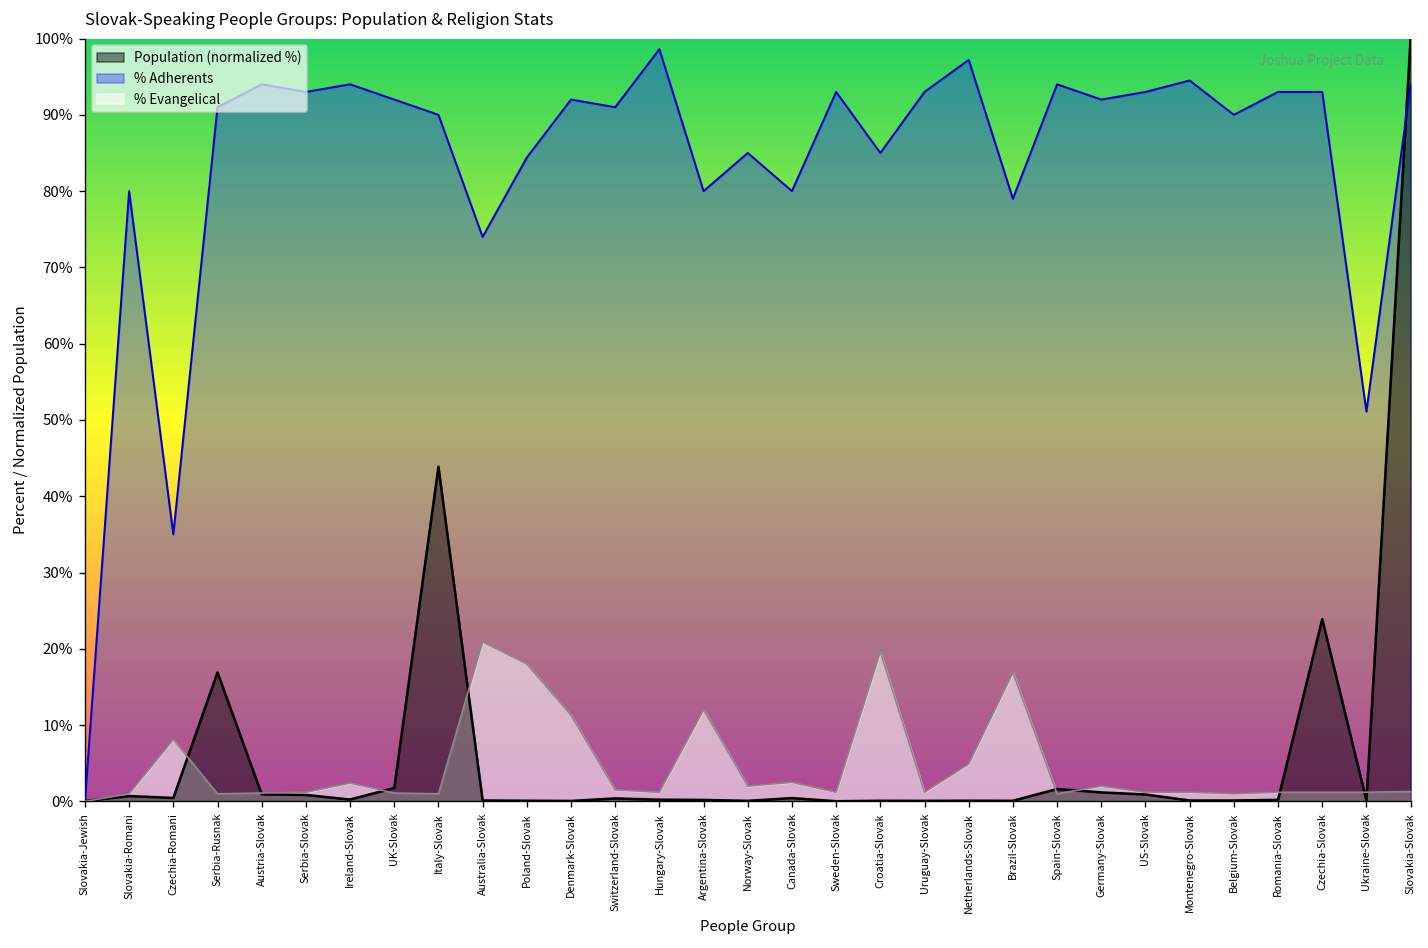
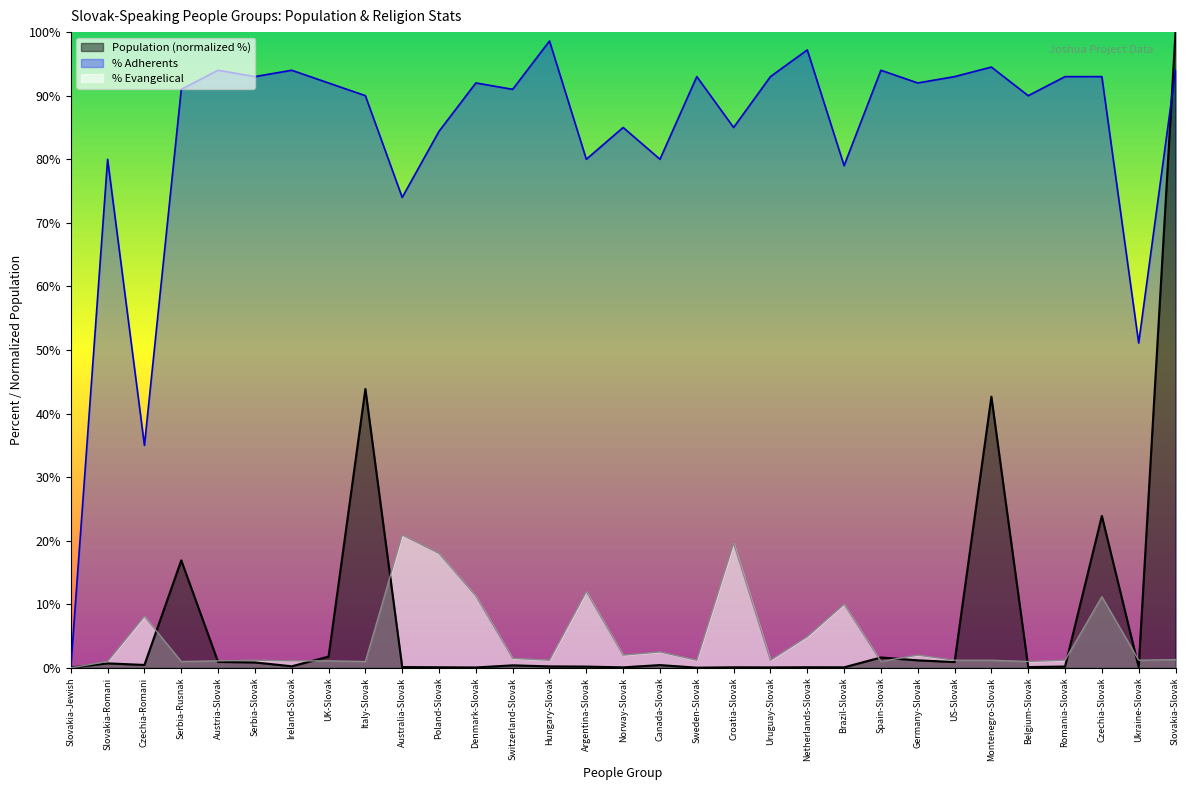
  {
    "Population (normalized %)": {
      "Czechia-Romani": "0%",
      "Serbia-Rusnak": "17%",
      "Ireland-Slovak": "0%",
      "UK-Slovak": "2%",
      "Italy-Slovak": "44%",
      "Australia-Slovak": "0%",
      "Poland-Slovak": "0%",
      "Denmark-Slovak": "0%",
      "Switzerland-Slovak": "0%",
      "Hungary-Slovak": "0%",
      "Argentina-Slovak": "0%",
      "Norway-Slovak": "0%",
      "Canada-Slovak": "0%",
      "Sweden-Slovak": "0%",
      "Croatia-Slovak": "0%",
      "Uruguay-Slovak": "0%",
      "Netherlands-Slovak": "0%",
      "Brazil-Slovak": "0%",
      "Spain-Slovak": "2%",
      "Germany-Slovak": "1%",
-     "Montenegro-Slovak": "0%",
+     "Montenegro-Slovak": "43%",
      "Belgium-Slovak": "0%",
      "Romania-Slovak": "0%",
      "Czechia-Slovak": "24%",
      "Ukraine-Slovak": "0%",
      "Slovakia-Slovak": "100%"
    },
    "% Adherents": {
      "Slovakia-Romani": "80%",
      "Czechia-Romani": "35%",
      "Serbia-Rusnak": "91%",
      "Ireland-Slovak": "94%",
      "UK-Slovak": "92%",
      "Italy-Slovak": "90%",
      "Australia-Slovak": "74%",
      "Poland-Slovak": "84%",
      "Denmark-Slovak": "92%",
      "Switzerland-Slovak": "91%",
      "Hungary-Slovak": "99%",
      "Argentina-Slovak": "80%",
      "Norway-Slovak": "85%",
      "Canada-Slovak": "80%",
      "Sweden-Slovak": "93%",
      "Croatia-Slovak": "85%",
      "Uruguay-Slovak": "93%",
      "Netherlands-Slovak": "97%",
      "Brazil-Slovak": "79%",
      "Spain-Slovak": "94%",
      "Germany-Slovak": "92%",
      "US-Slovak": "93%",
      "Montenegro-Slovak": "95%",
      "Belgium-Slovak": "90%",
      "Romania-Slovak": "93%",
      "Czechia-Slovak": "93%",
      "Ukraine-Slovak": "51%",
      "Slovakia-Slovak": "94%"
    },
    "% Evangelical": {
      "Czechia-Romani": "8%",
      "Serbia-Rusnak": "1%",
-     "Ireland-Slovak": "2%",
+     "Ireland-Slovak": "1%",
      "UK-Slovak": "1%",
      "Italy-Slovak": "1%",
      "Australia-Slovak": "21%",
      "Poland-Slovak": "18%",
      "Denmark-Slovak": "11%",
      "Switzerland-Slovak": "2%",
      "Hungary-Slovak": "1%",
      "Argentina-Slovak": "12%",
      "Norway-Slovak": "2%",
      "Canada-Slovak": "3%",
      "Sweden-Slovak": "1%",
      "Croatia-Slovak": "20%",
      "Uruguay-Slovak": "1%",
      "Netherlands-Slovak": "5%",
-     "Brazil-Slovak": "17%",
+     "Brazil-Slovak": "10%",
      "Spain-Slovak": "1%",
      "Germany-Slovak": "2%",
      "Montenegro-Slovak": "1%",
      "Belgium-Slovak": "1%",
      "Romania-Slovak": "1%",
-     "Czechia-Slovak": "1%",
+     "Czechia-Slovak": "11%",
      "Ukraine-Slovak": "1%",
      "Slovakia-Slovak": "1%"
    }
  }
